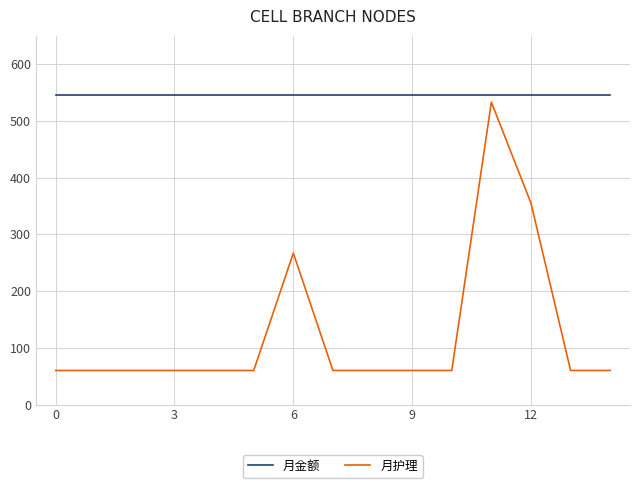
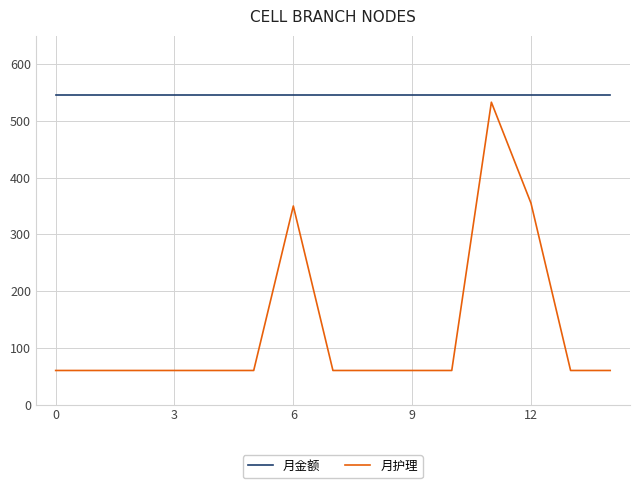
  {
    "月金额": {
      "0": 550,
      "3": 550,
      "6": 550,
      "9": 550,
      "12": 550
    },
    "月护理": {
      "0": 60,
      "3": 60,
-     "6": 270,
+     "6": 350,
      "9": 60,
      "12": 360
    }
  }
